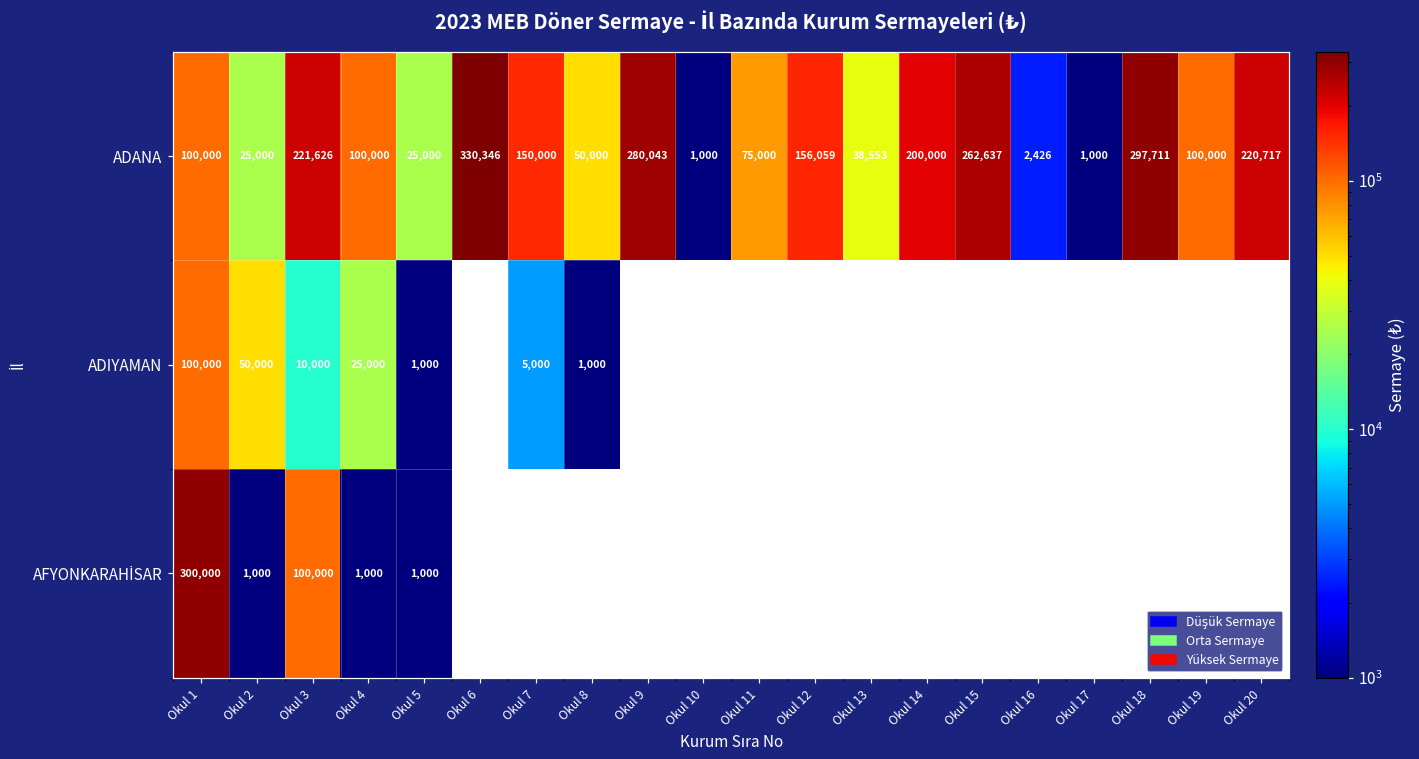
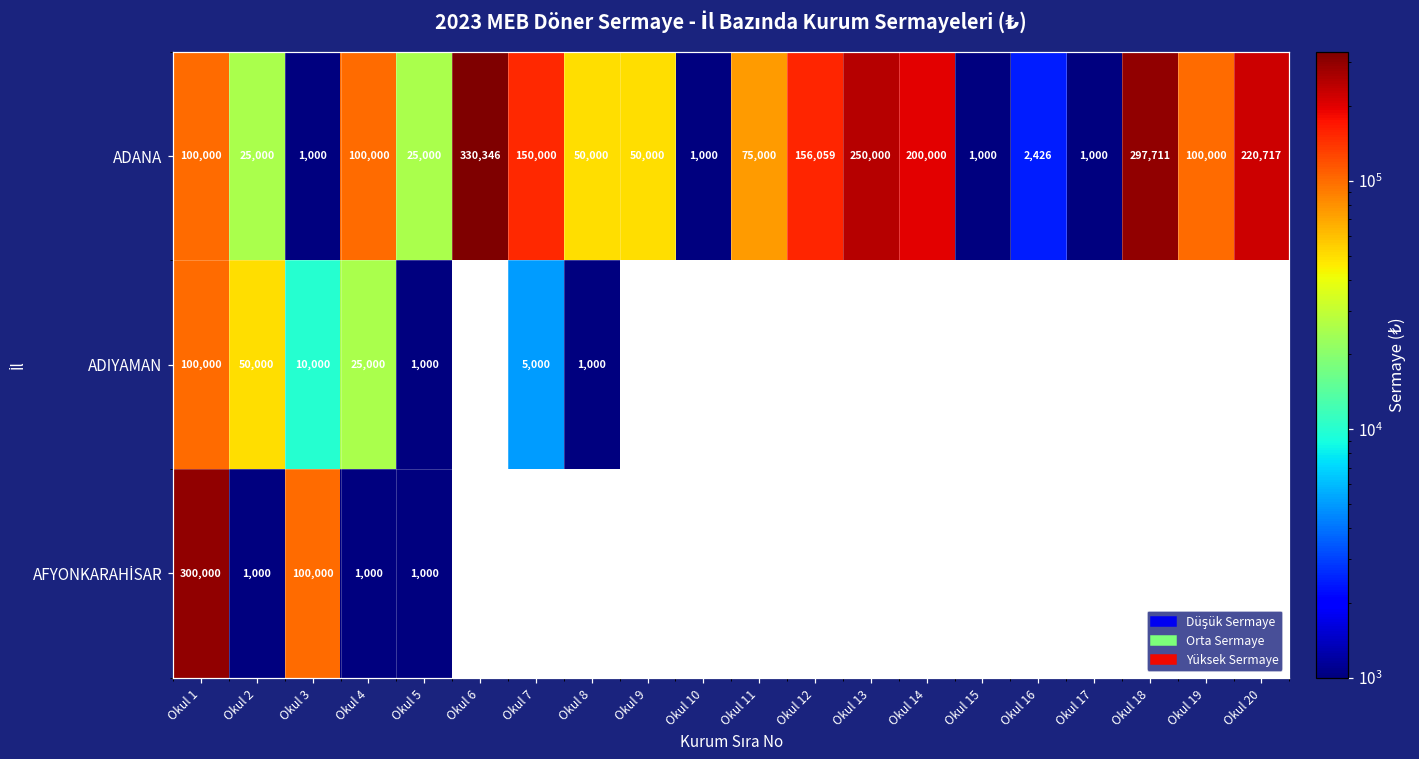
  {
    "ADANA": {
      "Okul 1": "100,000",
      "Okul 2": "25,000",
-     "Okul 3": "221,626",
+     "Okul 3": "1,000",
      "Okul 4": "100,000",
      "Okul 5": "25,000",
      "Okul 6": "330,346",
      "Okul 7": "150,000",
      "Okul 8": "50,000",
-     "Okul 9": "280,043",
+     "Okul 9": "50,000",
      "Okul 10": "1,000",
      "Okul 11": "75,000",
      "Okul 12": "156,059",
-     "Okul 13": "38,553",
+     "Okul 13": "250,000",
      "Okul 14": "200,000",
-     "Okul 15": "262,637",
+     "Okul 15": "1,000",
      "Okul 16": "2,426",
      "Okul 17": "1,000",
      "Okul 18": "297,711",
      "Okul 19": "100,000",
      "Okul 20": "220,717"
    },
    "ADIYAMAN": {
      "Okul 1": "100,000",
      "Okul 2": "50,000",
      "Okul 3": "10,000",
      "Okul 4": "25,000",
      "Okul 5": "1,000",
      "Okul 7": "5,000",
      "Okul 8": "1,000"
    },
    "AFYONKARAHİSAR": {
      "Okul 1": "300,000",
      "Okul 2": "1,000",
      "Okul 3": "100,000",
      "Okul 4": "1,000",
      "Okul 5": "1,000"
    }
  }
